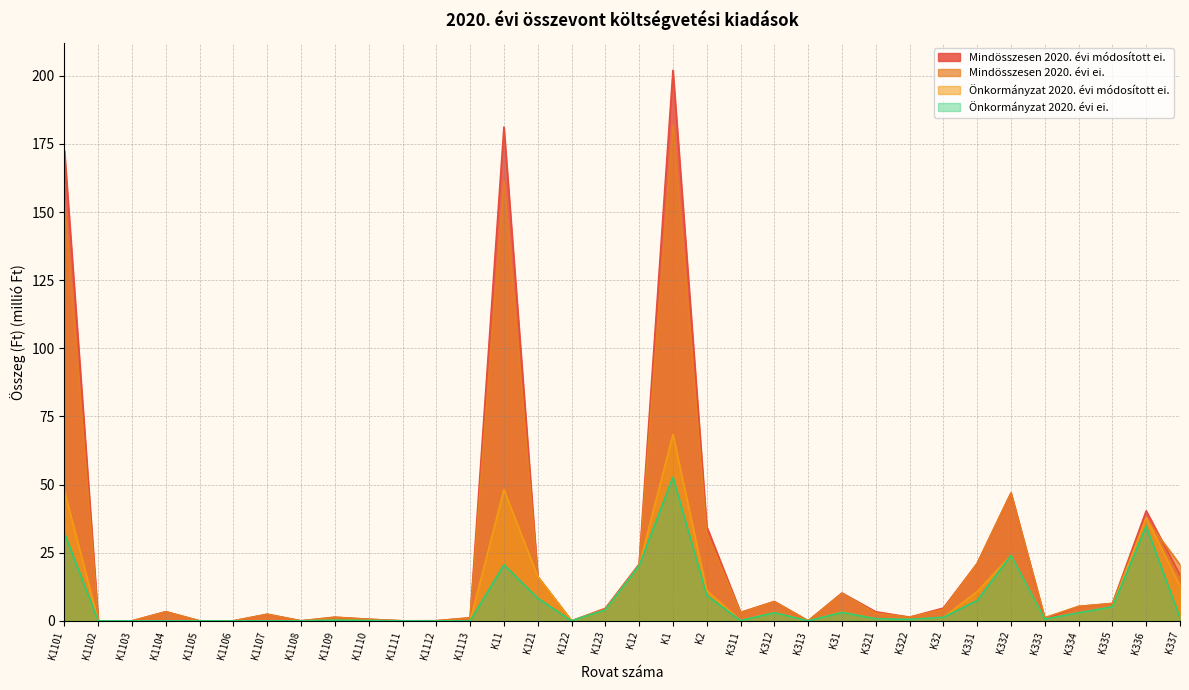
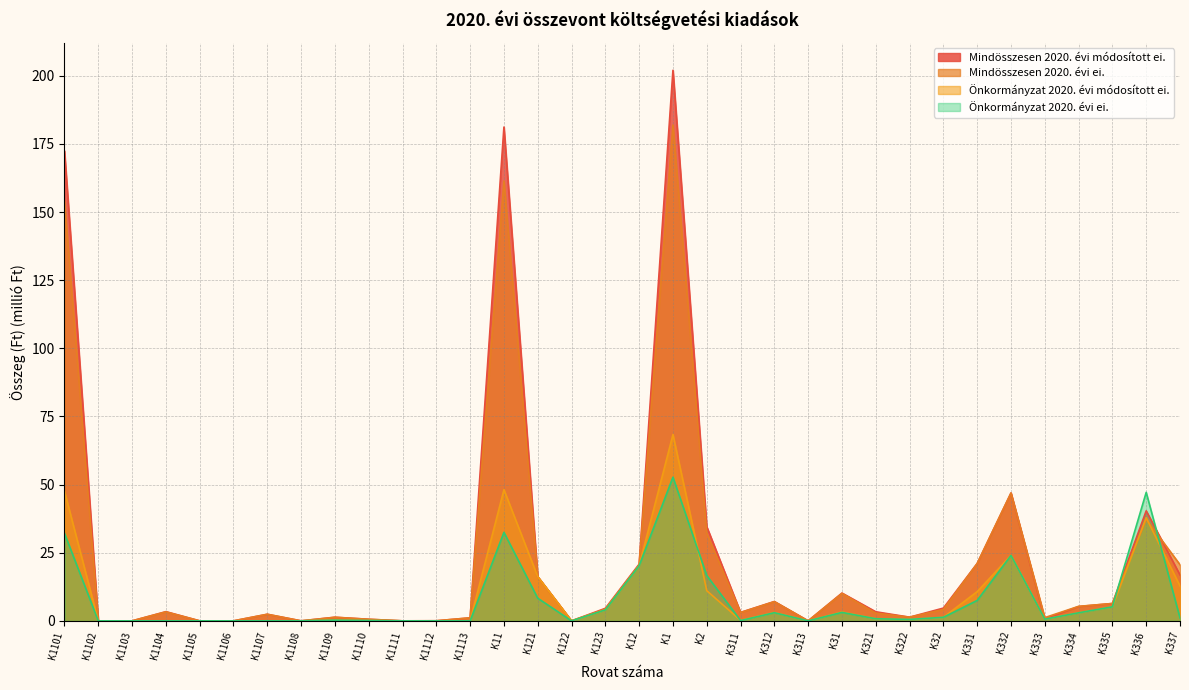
  {
    "Önkormányzat 2020. évi ei.": {
      "K1101": 32,
-     "K11": 21,
+     "K11": 32,
      "K121": 8,
      "K1": 53,
-     "K2": 9,
+     "K2": 17,
      "K331": 7,
-     "K336": 35,
+     "K336": 47,
      "K337": 1
    }
  }
